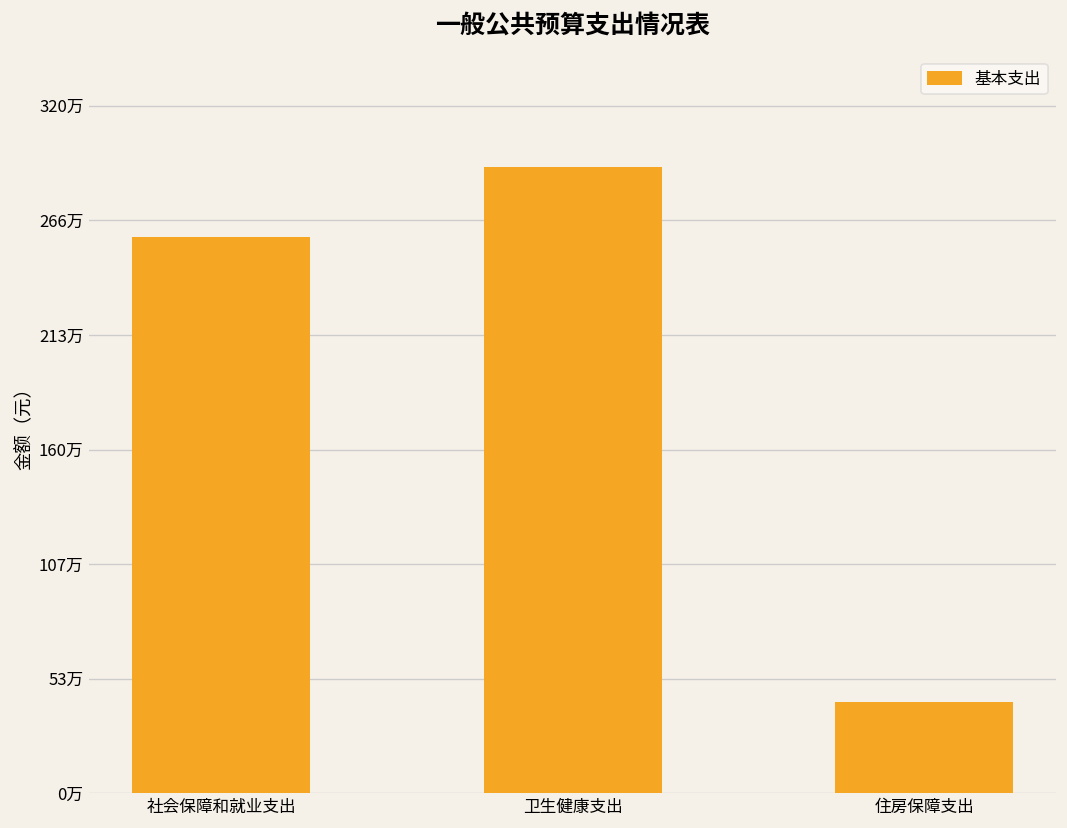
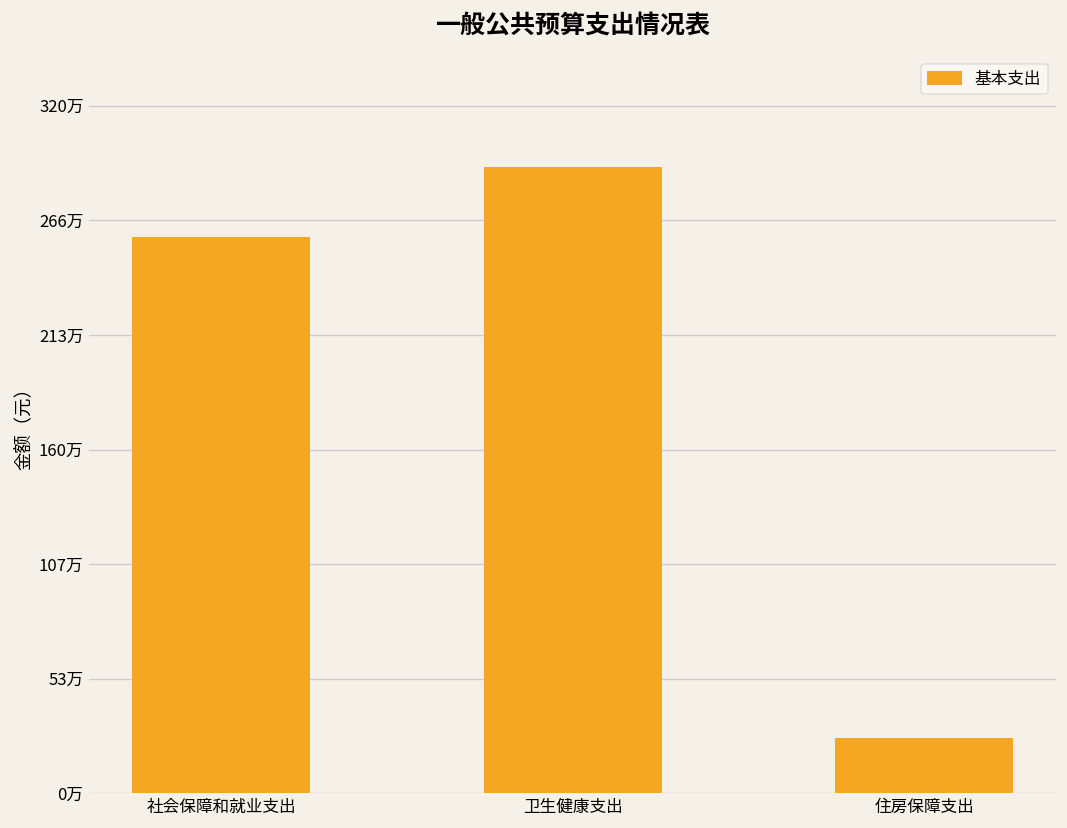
  {
    "社会保障和就业支出": "259万",
    "卫生健康支出": "291万",
-   "住房保障支出": "42万"
+   "住房保障支出": "25万"
  }
